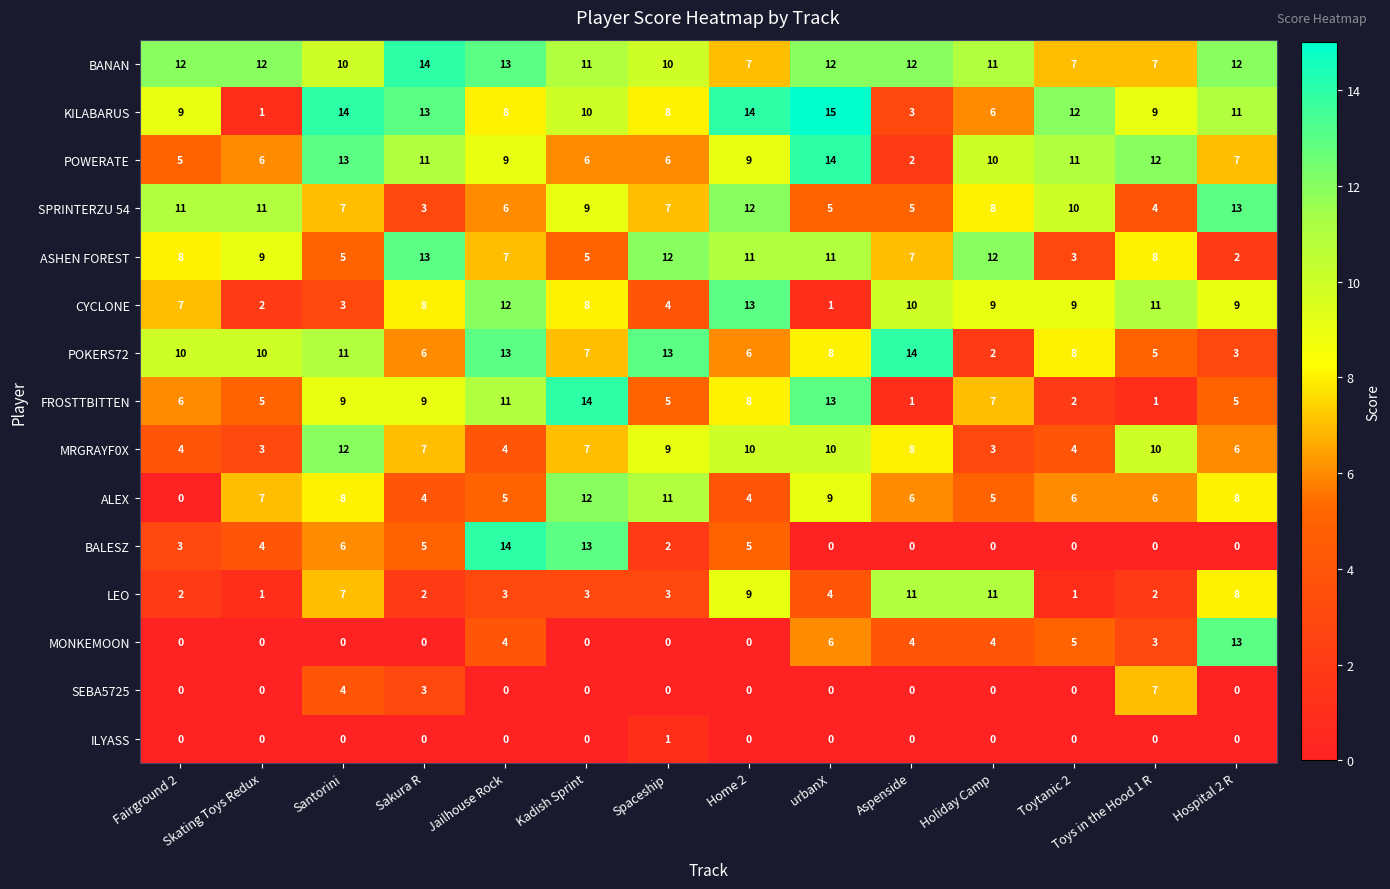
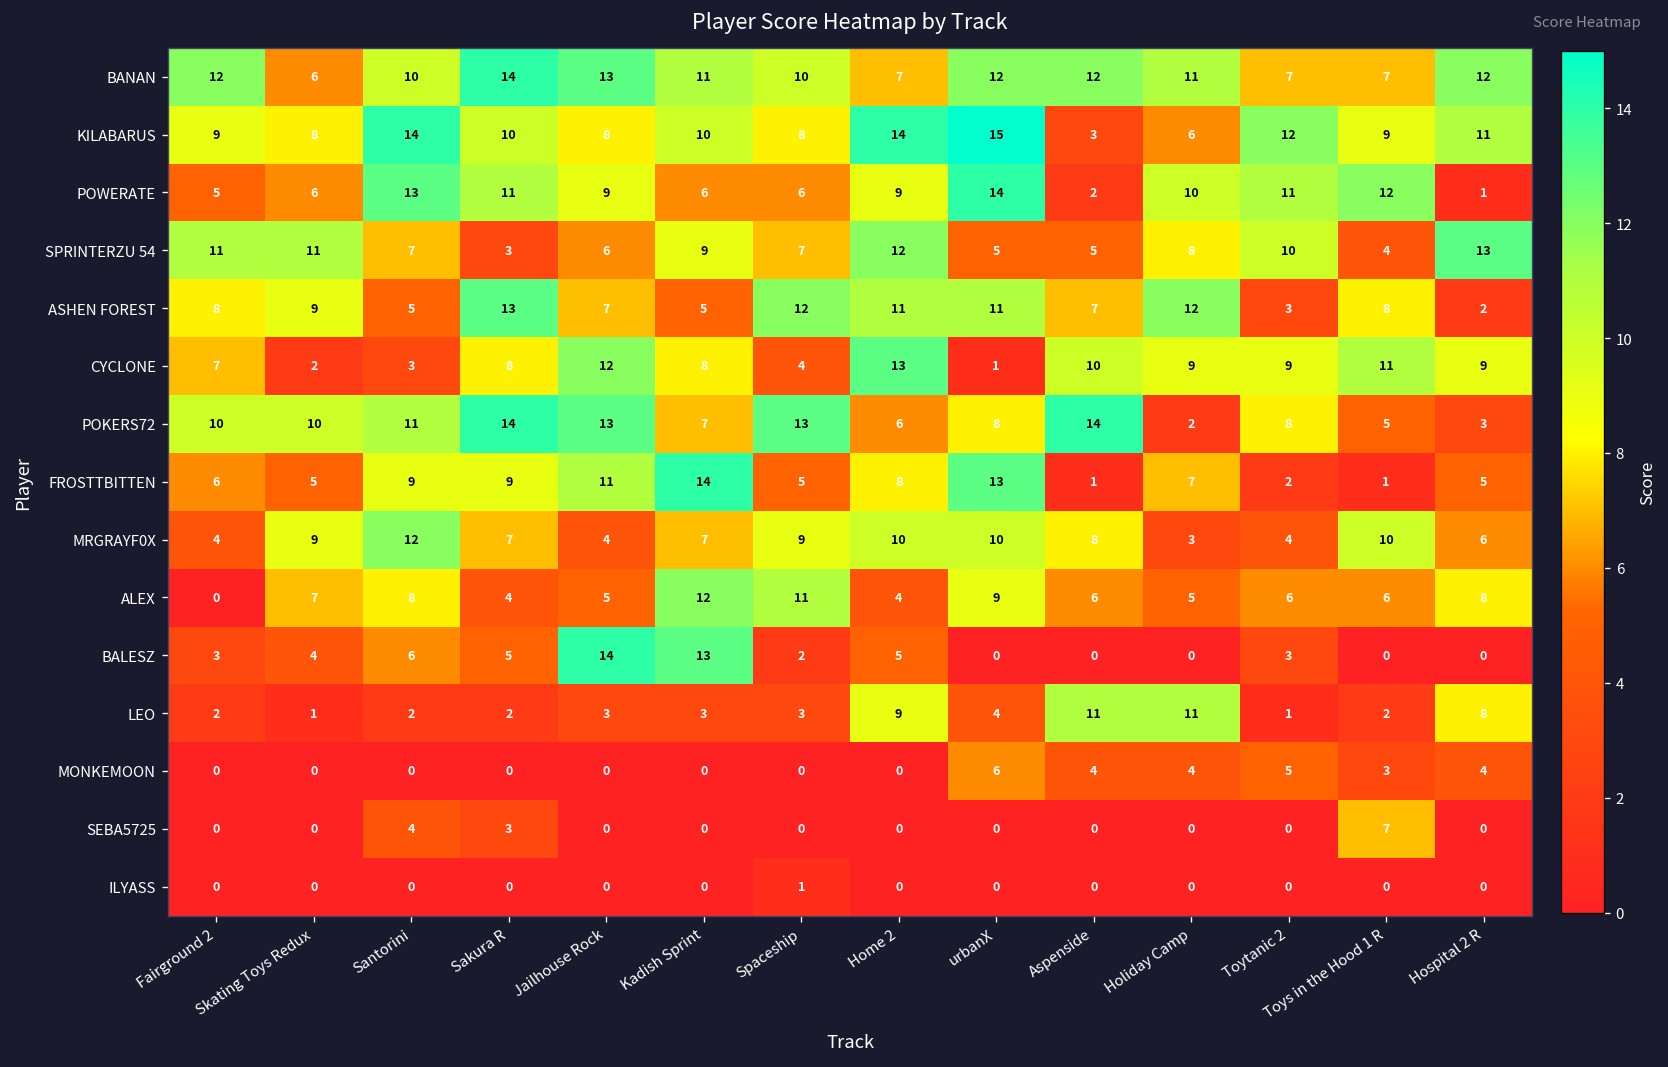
  {
    "BANAN": {
      "Fairground 2": 12,
-     "Skating Toys Redux": 12,
+     "Skating Toys Redux": 6,
      "Santorini": 10,
      "Sakura R": 14,
      "Jailhouse Rock": 13,
      "Kadish Sprint": 11,
      "Spaceship": 10,
      "Home 2": 7,
      "urbanX": 12,
      "Aspenside": 12,
      "Holiday Camp": 11,
      "Toytanic 2": 7,
      "Toys in the Hood 1 R": 7,
      "Hospital 2 R": 12
    },
    "KILABARUS": {
      "Fairground 2": 9,
-     "Skating Toys Redux": 1,
+     "Skating Toys Redux": 8,
      "Santorini": 14,
-     "Sakura R": 13,
+     "Sakura R": 10,
      "Jailhouse Rock": 8,
      "Kadish Sprint": 10,
      "Spaceship": 8,
      "Home 2": 14,
      "urbanX": 15,
      "Aspenside": 3,
      "Holiday Camp": 6,
      "Toytanic 2": 12,
      "Toys in the Hood 1 R": 9,
      "Hospital 2 R": 11
    },
    "POWERATE": {
      "Fairground 2": 5,
      "Skating Toys Redux": 6,
      "Santorini": 13,
      "Sakura R": 11,
      "Jailhouse Rock": 9,
      "Kadish Sprint": 6,
      "Spaceship": 6,
      "Home 2": 9,
      "urbanX": 14,
      "Aspenside": 2,
      "Holiday Camp": 10,
      "Toytanic 2": 11,
      "Toys in the Hood 1 R": 12,
-     "Hospital 2 R": 7
+     "Hospital 2 R": 1
    },
    "POKERS72": {
      "Fairground 2": 10,
      "Skating Toys Redux": 10,
      "Santorini": 11,
-     "Sakura R": 6,
+     "Sakura R": 14,
      "Jailhouse Rock": 13,
      "Kadish Sprint": 7,
      "Spaceship": 13,
      "Home 2": 6,
      "urbanX": 8,
      "Aspenside": 14,
      "Holiday Camp": 2,
      "Toytanic 2": 8,
      "Toys in the Hood 1 R": 5,
      "Hospital 2 R": 3
    },
    "MRGRAYF0X": {
      "Fairground 2": 4,
-     "Skating Toys Redux": 3,
+     "Skating Toys Redux": 9,
      "Santorini": 12,
      "Sakura R": 7,
      "Jailhouse Rock": 4,
      "Kadish Sprint": 7,
      "Spaceship": 9,
      "Home 2": 10,
      "urbanX": 10,
      "Aspenside": 8,
      "Holiday Camp": 3,
      "Toytanic 2": 4,
      "Toys in the Hood 1 R": 10,
      "Hospital 2 R": 6
    },
    "BALESZ": {
      "Fairground 2": 3,
      "Skating Toys Redux": 4,
      "Santorini": 6,
      "Sakura R": 5,
      "Jailhouse Rock": 14,
      "Kadish Sprint": 13,
      "Spaceship": 2,
      "Home 2": 5,
      "urbanX": 0,
      "Aspenside": 0,
      "Holiday Camp": 0,
-     "Toytanic 2": 0,
+     "Toytanic 2": 3,
      "Toys in the Hood 1 R": 0,
      "Hospital 2 R": 0
    },
    "LEO": {
      "Fairground 2": 2,
      "Skating Toys Redux": 1,
-     "Santorini": 7,
+     "Santorini": 2,
      "Sakura R": 2,
      "Jailhouse Rock": 3,
      "Kadish Sprint": 3,
      "Spaceship": 3,
      "Home 2": 9,
      "urbanX": 4,
      "Aspenside": 11,
      "Holiday Camp": 11,
      "Toytanic 2": 1,
      "Toys in the Hood 1 R": 2,
      "Hospital 2 R": 8
    },
    "MONKEMOON": {
      "Fairground 2": 0,
      "Skating Toys Redux": 0,
      "Santorini": 0,
      "Sakura R": 0,
-     "Jailhouse Rock": 4,
+     "Jailhouse Rock": 0,
      "Kadish Sprint": 0,
      "Spaceship": 0,
      "Home 2": 0,
      "urbanX": 6,
      "Aspenside": 4,
      "Holiday Camp": 4,
      "Toytanic 2": 5,
      "Toys in the Hood 1 R": 3,
-     "Hospital 2 R": 13
+     "Hospital 2 R": 4
    }
  }
